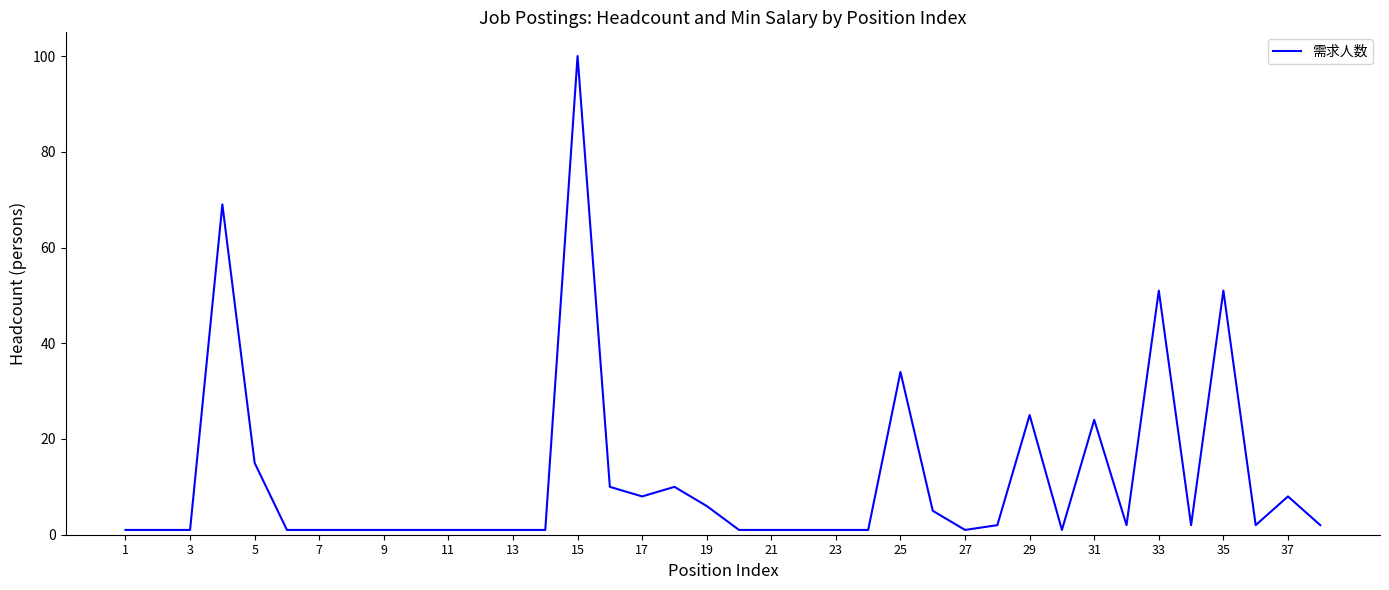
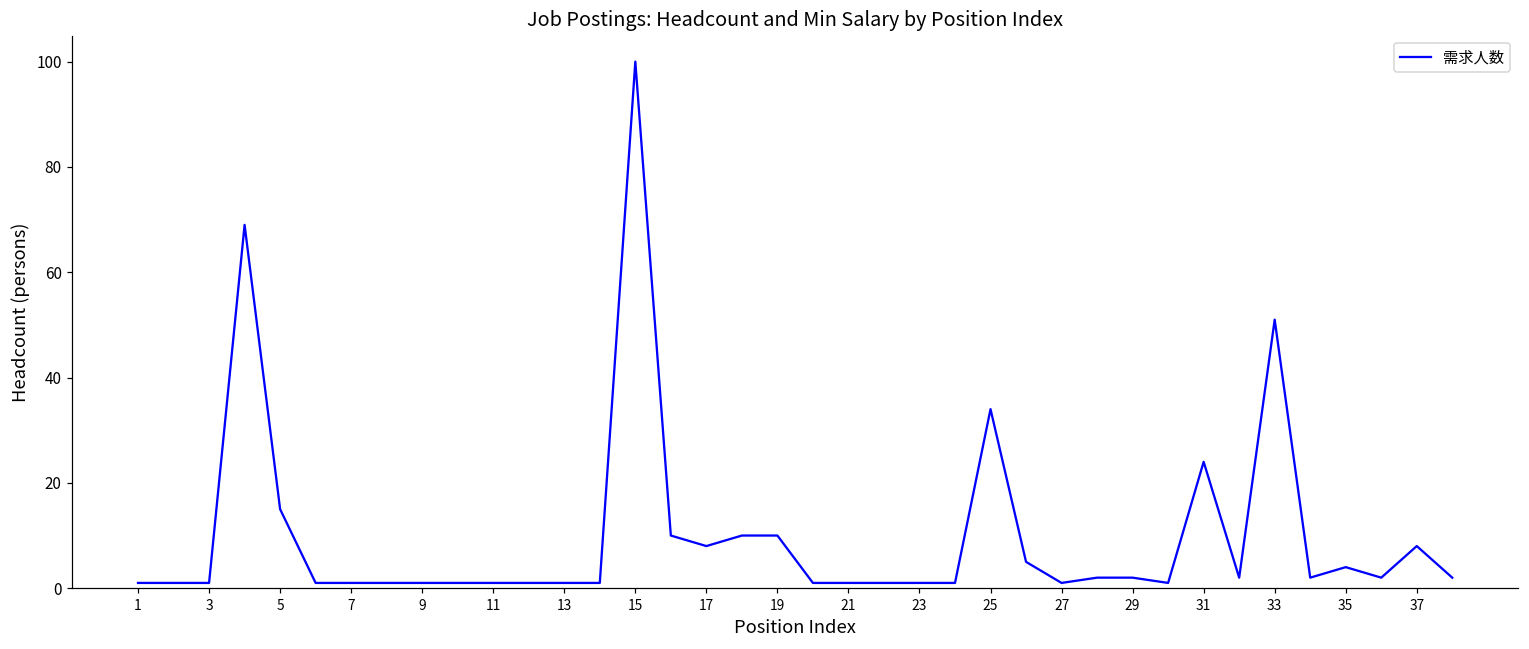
  {
    "1": 1,
    "3": 1,
    "5": 15,
    "7": 1,
    "9": 1,
    "11": 1,
    "13": 1,
    "15": 100,
    "17": 8,
-   "19": 6,
+   "19": 10,
    "21": 1,
    "23": 1,
    "25": 34,
    "27": 1,
-   "29": 25,
+   "29": 2,
    "31": 24,
    "33": 51,
-   "35": 51,
+   "35": 4,
    "37": 8
  }
